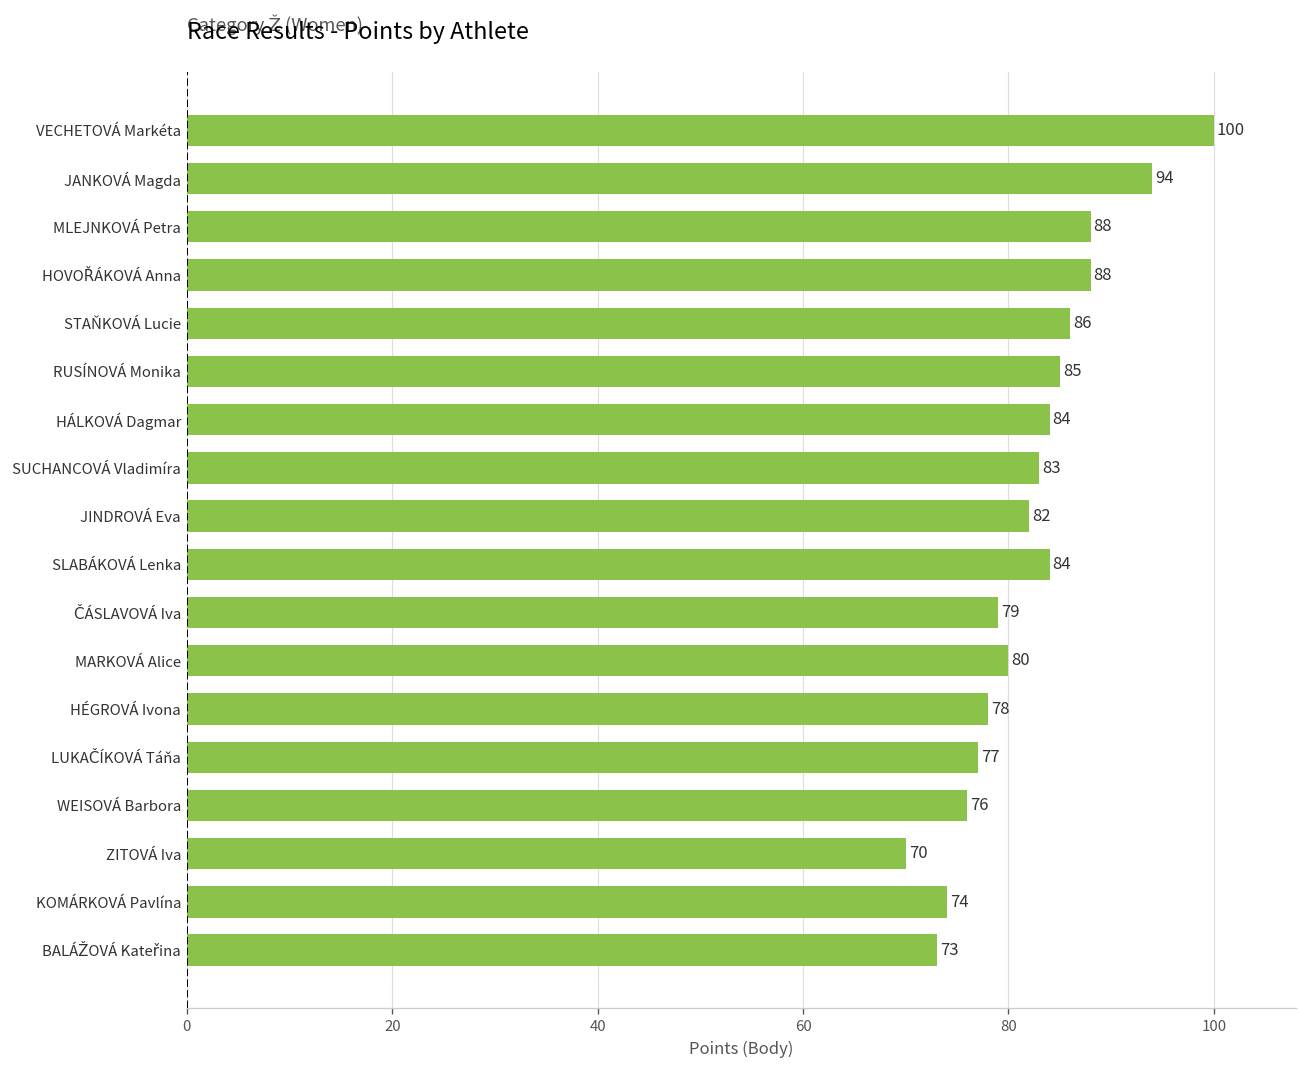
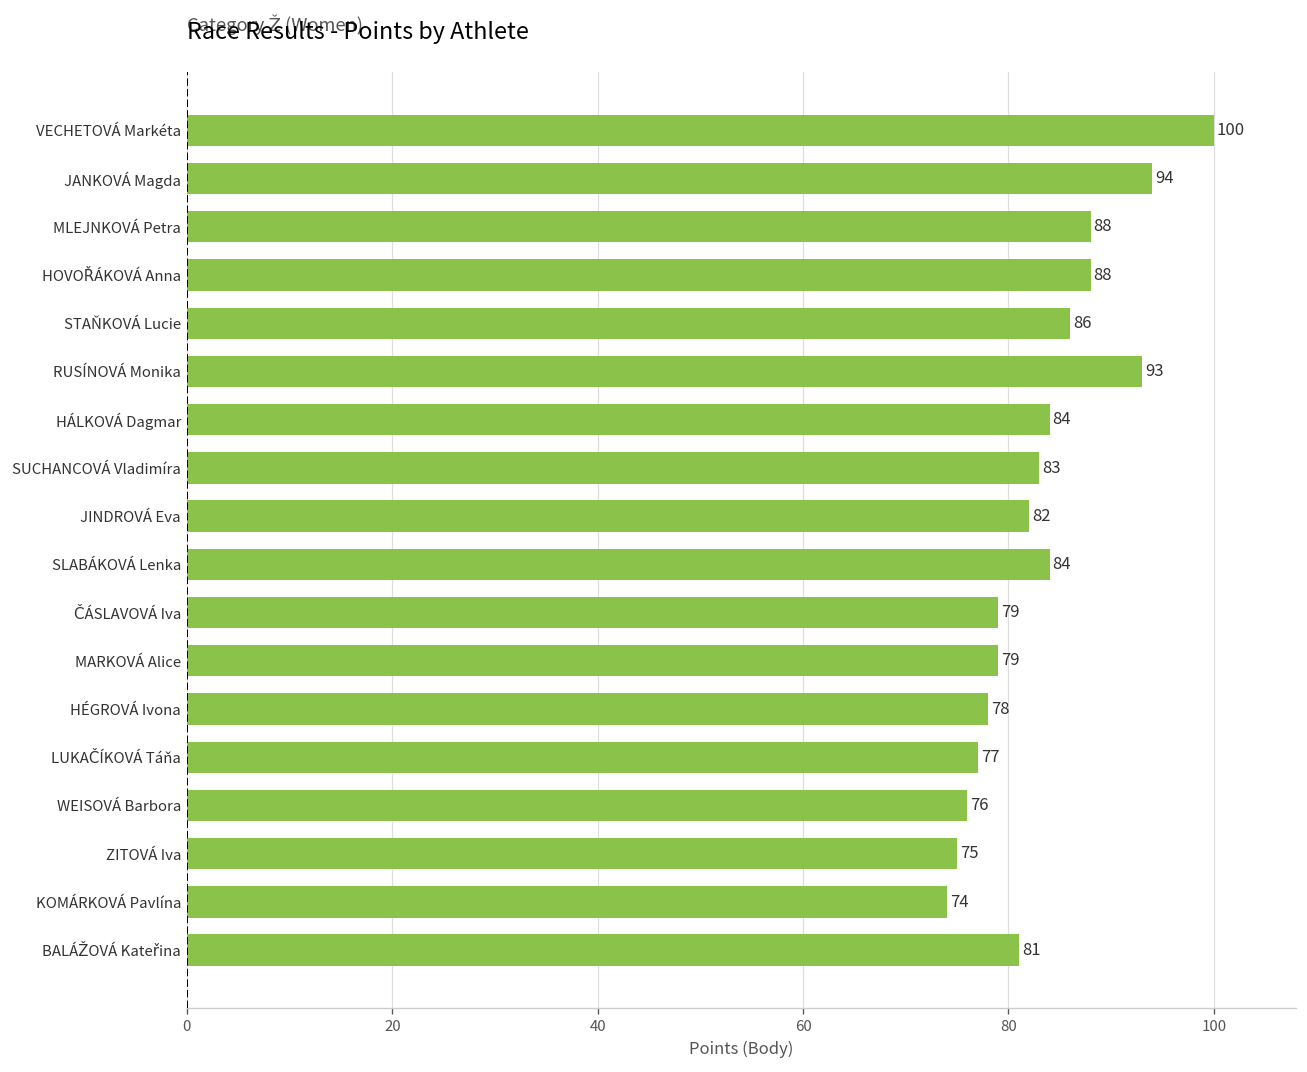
  {
    "VECHETOVÁ Markéta": 100,
    "JANKOVÁ Magda": 94,
    "MLEJNKOVÁ Petra": 88,
    "HOVOŘÁKOVÁ Anna": 88,
    "STAŇKOVÁ Lucie": 86,
-   "RUSÍNOVÁ Monika": 85,
+   "RUSÍNOVÁ Monika": 93,
    "HÁLKOVÁ Dagmar": 84,
    "SUCHANCOVÁ Vladimíra": 83,
    "JINDROVÁ Eva": 82,
    "SLABÁKOVÁ Lenka": 84,
    "ČÁSLAVOVÁ Iva": 79,
-   "MARKOVÁ Alice": 80,
+   "MARKOVÁ Alice": 79,
    "HÉGROVÁ Ivona": 78,
    "LUKAČÍKOVÁ Táňa": 77,
    "WEISOVÁ Barbora": 76,
-   "ZITOVÁ Iva": 70,
+   "ZITOVÁ Iva": 75,
    "KOMÁRKOVÁ Pavlína": 74,
-   "BALÁŽOVÁ Kateřina": 73
+   "BALÁŽOVÁ Kateřina": 81
  }
